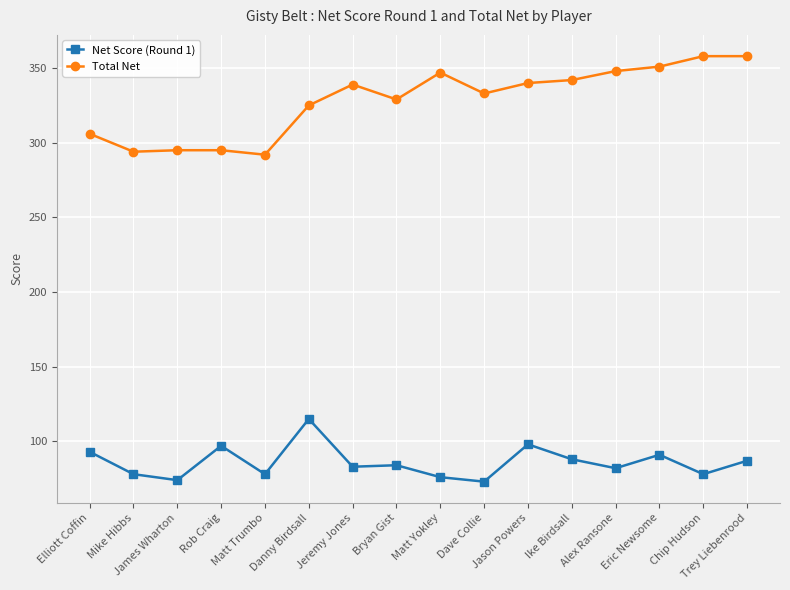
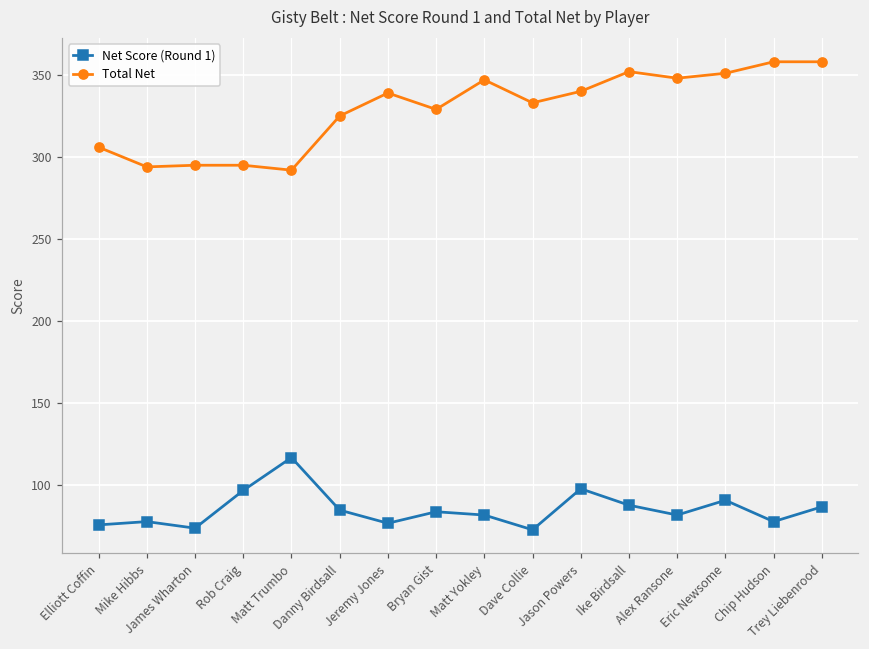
  {
    "Net Score (Round 1)": {
-     "Elliott Coffin": 93,
+     "Elliott Coffin": 76,
      "Mike Hibbs": 78,
      "James Wharton": 74,
      "Rob Craig": 97,
-     "Matt Trumbo": 78,
-     "Danny Birdsall": 115,
-     "Jeremy Jones": 83,
+     "Matt Trumbo": 117,
+     "Danny Birdsall": 85,
+     "Jeremy Jones": 77,
      "Bryan Gist": 84,
-     "Matt Yokley": 76,
+     "Matt Yokley": 82,
      "Dave Collie": 73,
      "Jason Powers": 98,
      "Ike Birdsall": 88,
      "Alex Ransone": 82,
      "Eric Newsome": 91,
      "Chip Hudson": 78,
      "Trey Liebenrood": 87
    },
    "Total Net": {
      "Elliott Coffin": 306,
      "Mike Hibbs": 294,
      "James Wharton": 295,
      "Rob Craig": 295,
      "Matt Trumbo": 292,
      "Danny Birdsall": 325,
      "Jeremy Jones": 339,
      "Bryan Gist": 329,
      "Matt Yokley": 347,
      "Dave Collie": 333,
      "Jason Powers": 340,
-     "Ike Birdsall": 342,
+     "Ike Birdsall": 352,
      "Alex Ransone": 348,
      "Eric Newsome": 351,
      "Chip Hudson": 358,
      "Trey Liebenrood": 358
    }
  }
